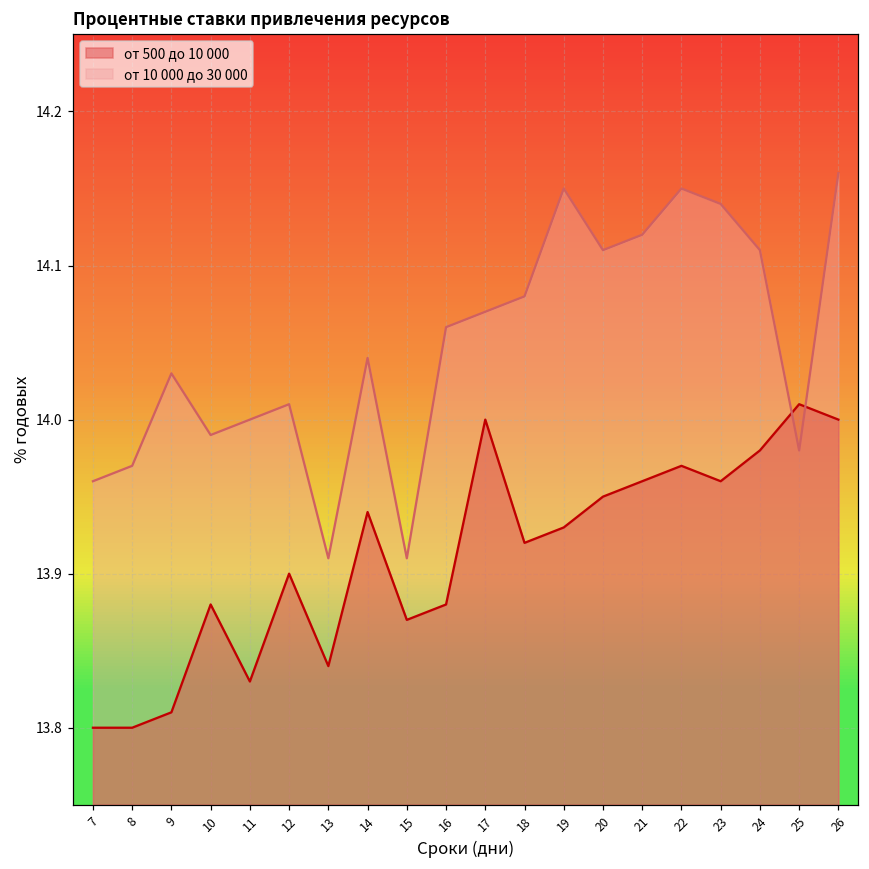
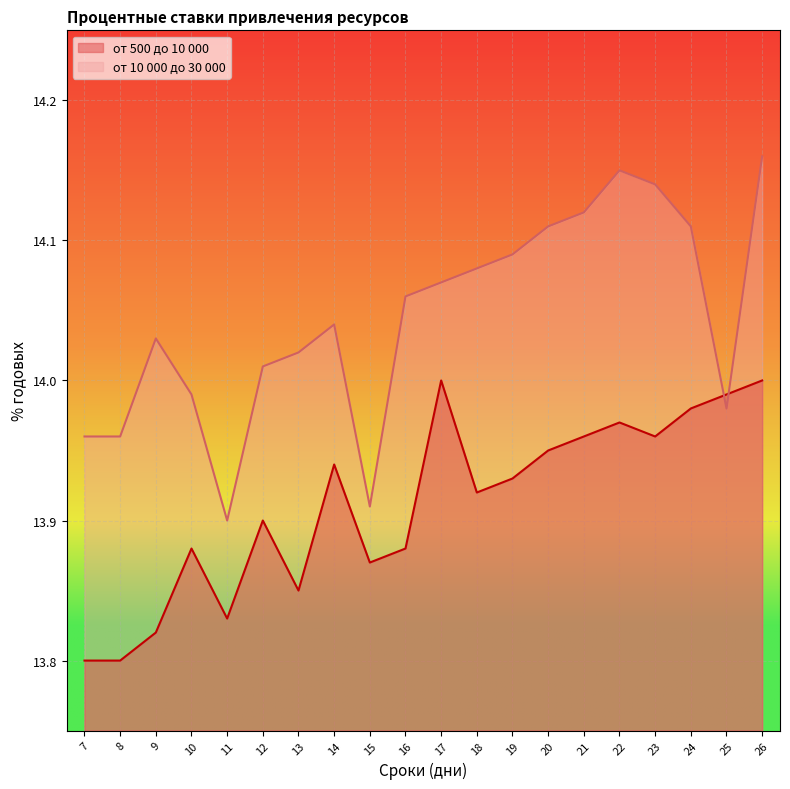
  {
    "от 500 до 10 000": {
      "7": 13.80,
      "8": 13.80,
-     "9": 13.81,
+     "9": 13.82,
      "10": 13.88,
      "11": 13.83,
      "12": 13.90,
-     "13": 13.84,
+     "13": 13.85,
      "14": 13.94,
      "15": 13.87,
      "16": 13.88,
      "17": 14.00,
      "18": 13.92,
      "19": 13.93,
      "20": 13.95,
      "21": 13.96,
      "22": 13.97,
      "23": 13.96,
      "24": 13.98,
-     "25": 14.01,
+     "25": 13.99,
      "26": 14.00
    },
    "от 10 000 до 30 000": {
      "7": 13.96,
-     "8": 13.97,
+     "8": 13.96,
      "9": 14.03,
      "10": 13.99,
-     "11": 14.0,
+     "11": 13.9,
      "12": 14.01,
-     "13": 13.91,
+     "13": 14.02,
      "14": 14.04,
      "15": 13.91,
      "16": 14.06,
      "17": 14.07,
      "18": 14.08,
-     "19": 14.15,
+     "19": 14.09,
      "20": 14.11,
      "21": 14.12,
      "22": 14.15,
      "23": 14.14,
      "24": 14.11,
      "25": 13.98,
      "26": 14.16
    }
  }
